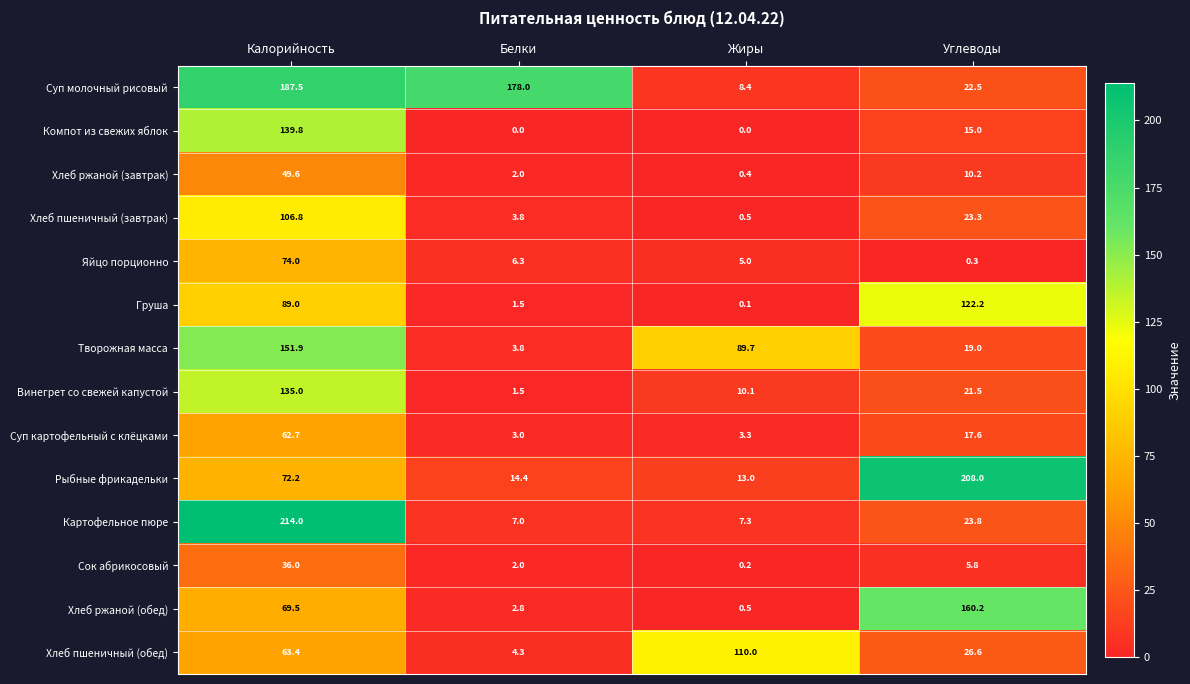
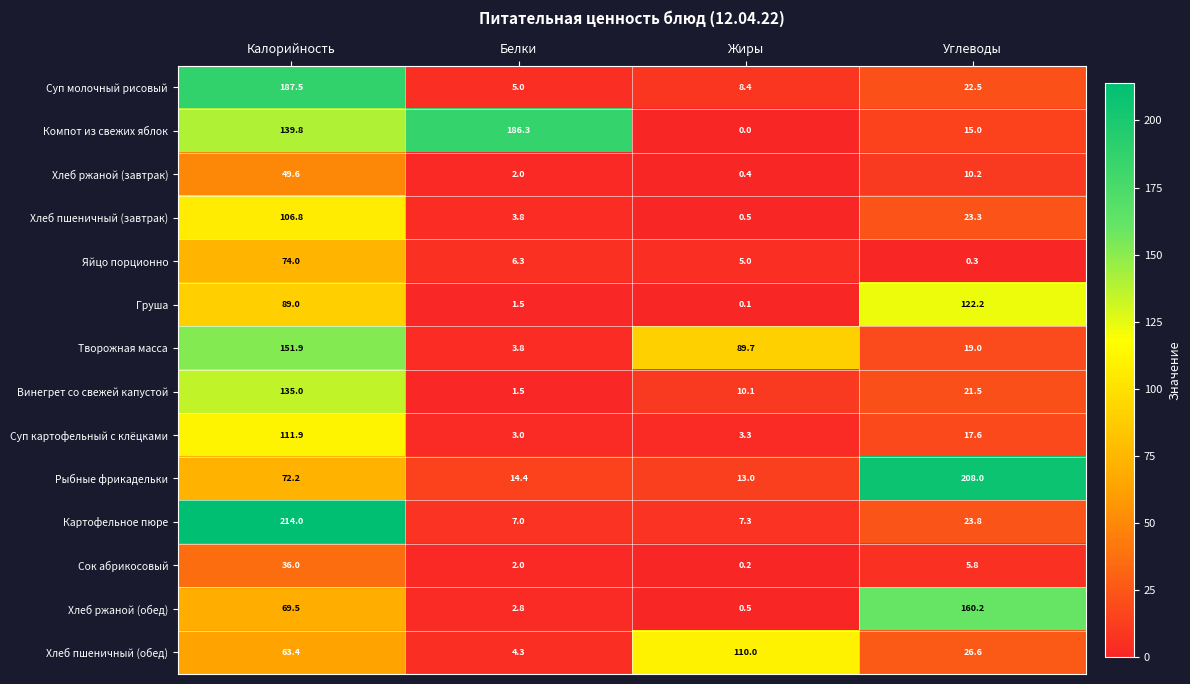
  {
    "Суп молочный рисовый": {
      "Калорийность": 187.5,
-     "Белки": 178.0,
+     "Белки": 5.0,
      "Жиры": 8.4,
      "Углеводы": 22.5
    },
    "Компот из свежих яблок": {
      "Калорийность": 139.8,
-     "Белки": 0.0,
+     "Белки": 186.3,
      "Жиры": 0.0,
      "Углеводы": 15.0
    },
    "Хлеб ржаной (завтрак)": {
      "Калорийность": 49.6,
      "Белки": 2.0,
      "Жиры": 0.4,
      "Углеводы": 10.2
    },
    "Хлеб пшеничный (завтрак)": {
      "Калорийность": 106.8,
      "Белки": 3.8,
      "Жиры": 0.5,
      "Углеводы": 23.3
    },
    "Яйцо порционно": {
      "Калорийность": 74.0,
      "Белки": 6.3,
      "Жиры": 5.0,
      "Углеводы": 0.3
    },
    "Груша": {
      "Калорийность": 89.0,
      "Белки": 1.5,
      "Жиры": 0.1,
      "Углеводы": 122.2
    },
    "Творожная масса": {
      "Калорийность": 151.9,
      "Белки": 3.8,
      "Жиры": 89.7,
      "Углеводы": 19.0
    },
    "Винегрет со свежей капустой": {
      "Калорийность": 135.0,
      "Белки": 1.5,
      "Жиры": 10.1,
      "Углеводы": 21.5
    },
    "Суп картофельный с клёцками": {
-     "Калорийность": 62.7,
+     "Калорийность": 111.9,
      "Белки": 3.0,
      "Жиры": 3.3,
      "Углеводы": 17.6
    },
    "Рыбные фрикадельки": {
      "Калорийность": 72.2,
      "Белки": 14.4,
      "Жиры": 13.0,
      "Углеводы": 208.0
    },
    "Картофельное пюре": {
      "Калорийность": 214.0,
      "Белки": 7.0,
      "Жиры": 7.3,
      "Углеводы": 23.8
    },
    "Сок абрикосовый": {
      "Калорийность": 36.0,
      "Белки": 2.0,
      "Жиры": 0.2,
      "Углеводы": 5.8
    },
    "Хлеб ржаной (обед)": {
      "Калорийность": 69.5,
      "Белки": 2.8,
      "Жиры": 0.5,
      "Углеводы": 160.2
    },
    "Хлеб пшеничный (обед)": {
      "Калорийность": 63.4,
      "Белки": 4.3,
      "Жиры": 110.0,
      "Углеводы": 26.6
    }
  }
